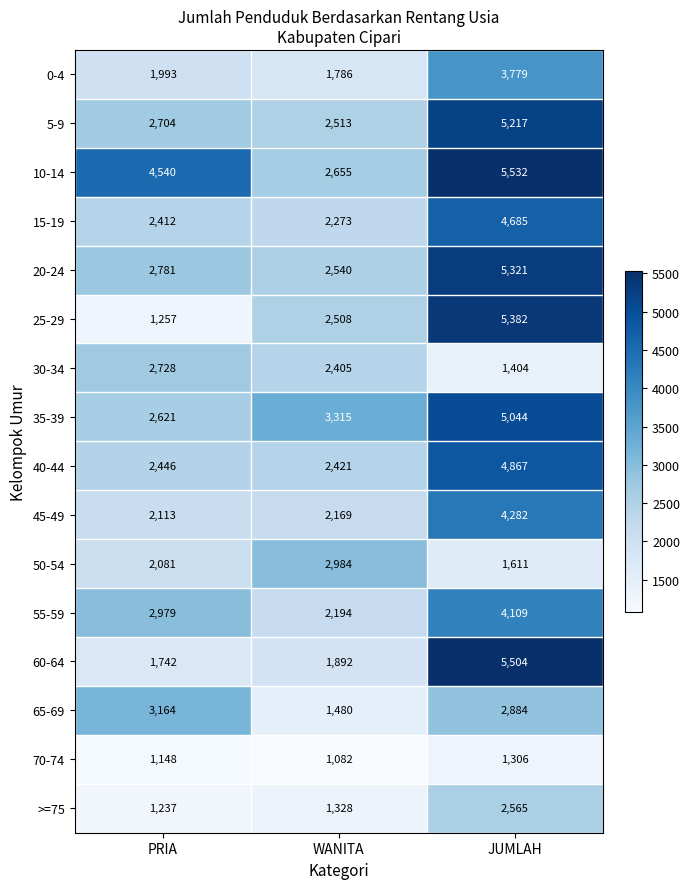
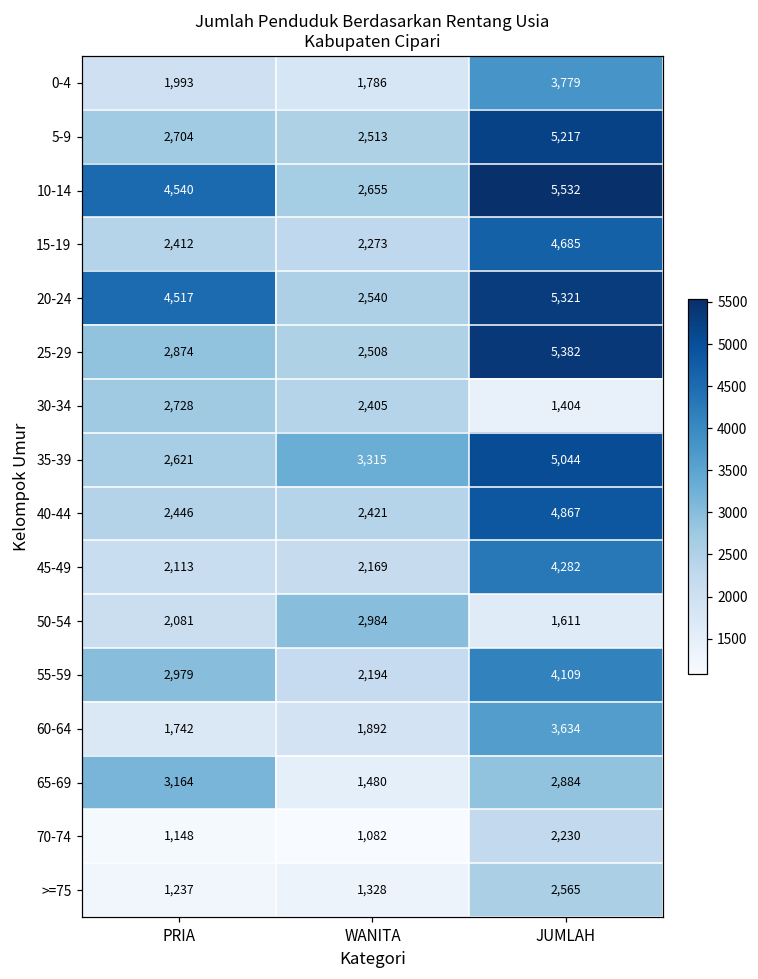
  {
    "0-4": {
      "PRIA": "1,993",
      "WANITA": "1,786",
      "JUMLAH": "3,779"
    },
    "5-9": {
      "PRIA": "2,704",
      "WANITA": "2,513",
      "JUMLAH": "5,217"
    },
    "10-14": {
      "PRIA": "4,540",
      "WANITA": "2,655",
      "JUMLAH": "5,532"
    },
    "15-19": {
      "PRIA": "2,412",
      "WANITA": "2,273",
      "JUMLAH": "4,685"
    },
    "20-24": {
-     "PRIA": "2,781",
+     "PRIA": "4,517",
      "WANITA": "2,540",
      "JUMLAH": "5,321"
    },
    "25-29": {
-     "PRIA": "1,257",
+     "PRIA": "2,874",
      "WANITA": "2,508",
      "JUMLAH": "5,382"
    },
    "30-34": {
      "PRIA": "2,728",
      "WANITA": "2,405",
      "JUMLAH": "1,404"
    },
    "35-39": {
      "PRIA": "2,621",
      "WANITA": "3,315",
      "JUMLAH": "5,044"
    },
    "40-44": {
      "PRIA": "2,446",
      "WANITA": "2,421",
      "JUMLAH": "4,867"
    },
    "45-49": {
      "PRIA": "2,113",
      "WANITA": "2,169",
      "JUMLAH": "4,282"
    },
    "50-54": {
      "PRIA": "2,081",
      "WANITA": "2,984",
      "JUMLAH": "1,611"
    },
    "55-59": {
      "PRIA": "2,979",
      "WANITA": "2,194",
      "JUMLAH": "4,109"
    },
    "60-64": {
      "PRIA": "1,742",
      "WANITA": "1,892",
-     "JUMLAH": "5,504"
+     "JUMLAH": "3,634"
    },
    "65-69": {
      "PRIA": "3,164",
      "WANITA": "1,480",
      "JUMLAH": "2,884"
    },
    "70-74": {
      "PRIA": "1,148",
      "WANITA": "1,082",
-     "JUMLAH": "1,306"
+     "JUMLAH": "2,230"
    },
    ">=75": {
      "PRIA": "1,237",
      "WANITA": "1,328",
      "JUMLAH": "2,565"
    }
  }
